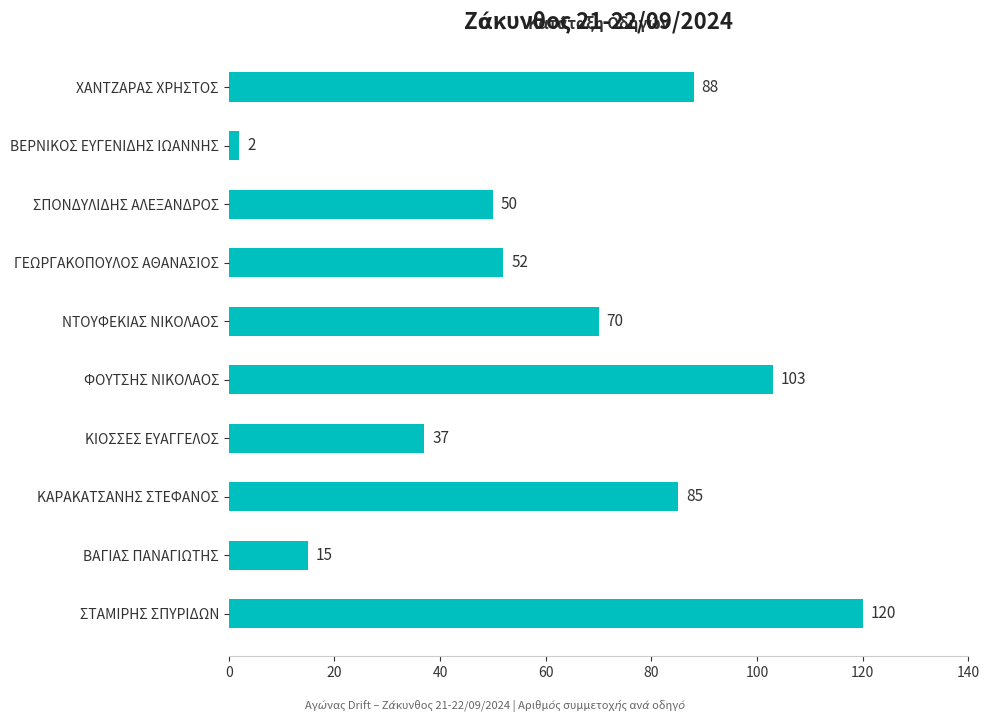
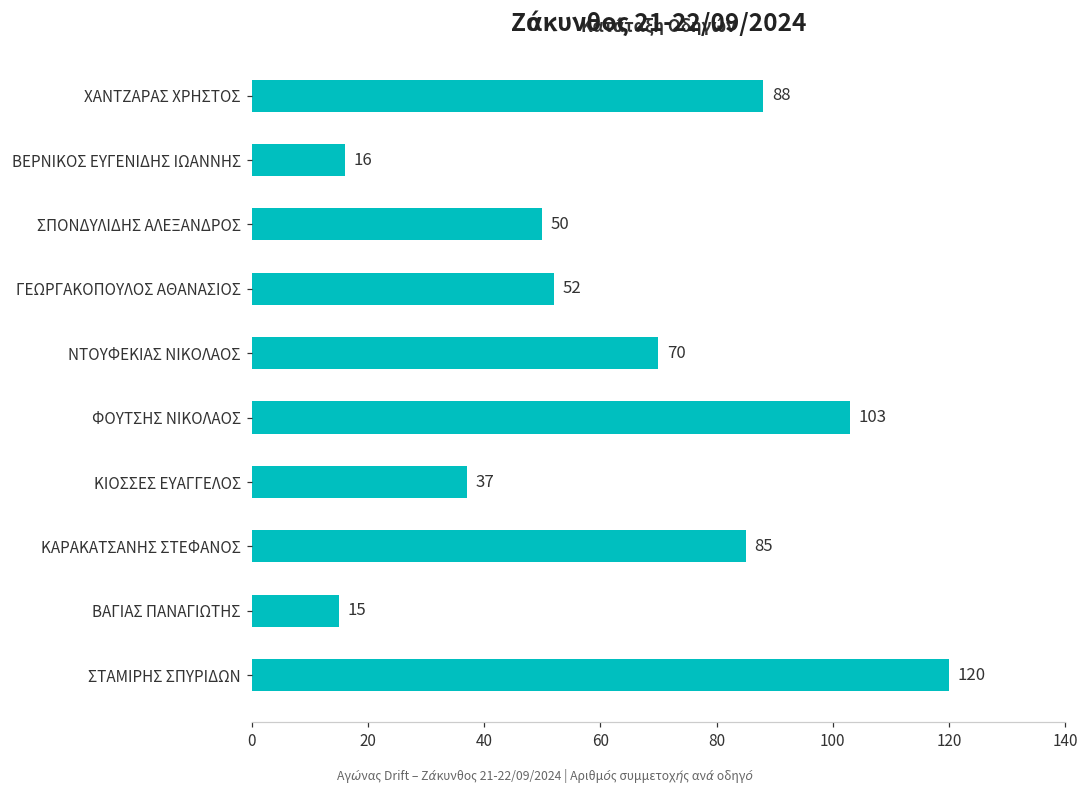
  {
    "ΧΑΝΤΖΑΡΑΣ ΧΡΗΣΤΟΣ": 88,
-   "ΒΕΡΝΙΚΟΣ ΕΥΓΕΝΙΔΗΣ ΙΩΑΝΝΗΣ": 2,
+   "ΒΕΡΝΙΚΟΣ ΕΥΓΕΝΙΔΗΣ ΙΩΑΝΝΗΣ": 16,
    "ΣΠΟΝΔΥΛΙΔΗΣ ΑΛΕΞΑΝΔΡΟΣ": 50,
    "ΓΕΩΡΓΑΚΟΠΟΥΛΟΣ ΑΘΑΝΑΣΙΟΣ": 52,
    "ΝΤΟΥΦΕΚΙΑΣ ΝΙΚΟΛΑΟΣ": 70,
    "ΦΟΥΤΣΗΣ ΝΙΚΟΛΑΟΣ": 103,
    "ΚΙΟΣΣΕΣ ΕΥΑΓΓΕΛΟΣ": 37,
    "ΚΑΡΑΚΑΤΣΑΝΗΣ ΣΤΕΦΑΝΟΣ": 85,
    "ΒΑΓΙΑΣ ΠΑΝΑΓΙΩΤΗΣ": 15,
    "ΣΤΑΜΙΡΗΣ ΣΠΥΡΙΔΩΝ": 120
  }
